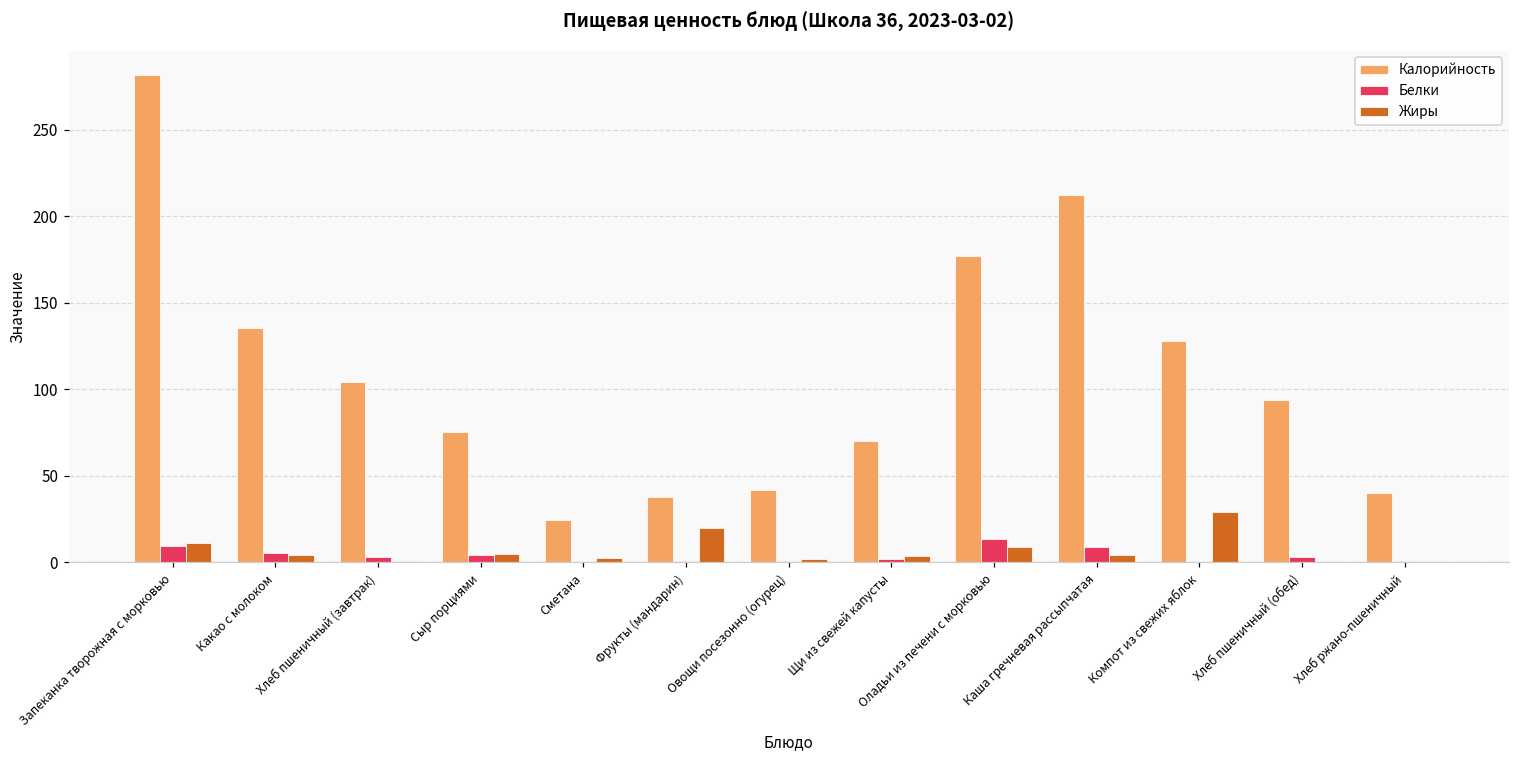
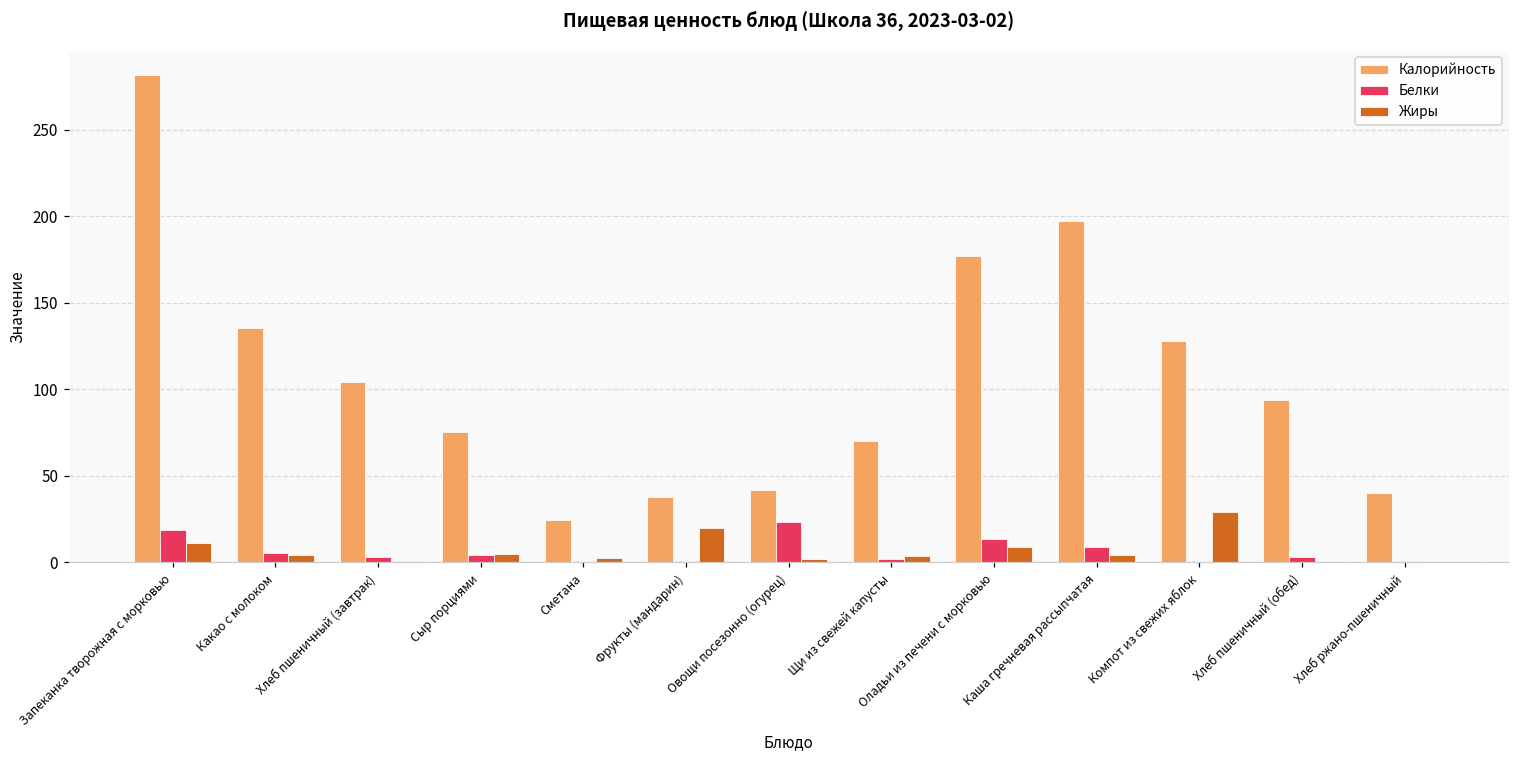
  {
    "Калорийность": {
      "Запеканка творожная с морковью": 282,
      "Какао с молоком": 136,
      "Хлеб пшеничный (завтрак)": 104,
      "Сыр порциями": 75,
      "Сметана": 24,
      "Фрукты (мандарин)": 38,
      "Овощи посезонно (огурец)": 42,
      "Щи из свежей капусты": 70,
      "Оладьи из печени с морковью": 177,
-     "Каша гречневая рассыпчатая": 213,
+     "Каша гречневая рассыпчатая": 198,
      "Компот из свежих яблок": 128,
      "Хлеб пшеничный (обед)": 94,
      "Хлеб ржано-пшеничный": 40
    },
    "Белки": {
-     "Запеканка творожная с морковью": 10,
+     "Запеканка творожная с морковью": 19,
      "Какао с молоком": 5,
      "Хлеб пшеничный (завтрак)": 3,
      "Сыр порциями": 4,
-     "Овощи посезонно (огурец)": 1,
+     "Овощи посезонно (огурец)": 24,
      "Щи из свежей капусты": 2,
      "Оладьи из печени с морковью": 13,
      "Каша гречневая рассыпчатая": 9,
      "Хлеб пшеничный (обед)": 3
    },
    "Жиры": {
      "Запеканка творожная с морковью": 11,
      "Какао с молоком": 4,
      "Сыр порциями": 5,
      "Сметана": 2,
      "Фрукты (мандарин)": 20,
      "Овощи посезонно (огурец)": 2,
      "Щи из свежей капусты": 3,
      "Оладьи из печени с морковью": 9,
      "Каша гречневая рассыпчатая": 4,
      "Компот из свежих яблок": 29,
      "Хлеб пшеничный (обед)": 0,
      "Хлеб ржано-пшеничный": 0
    }
  }
